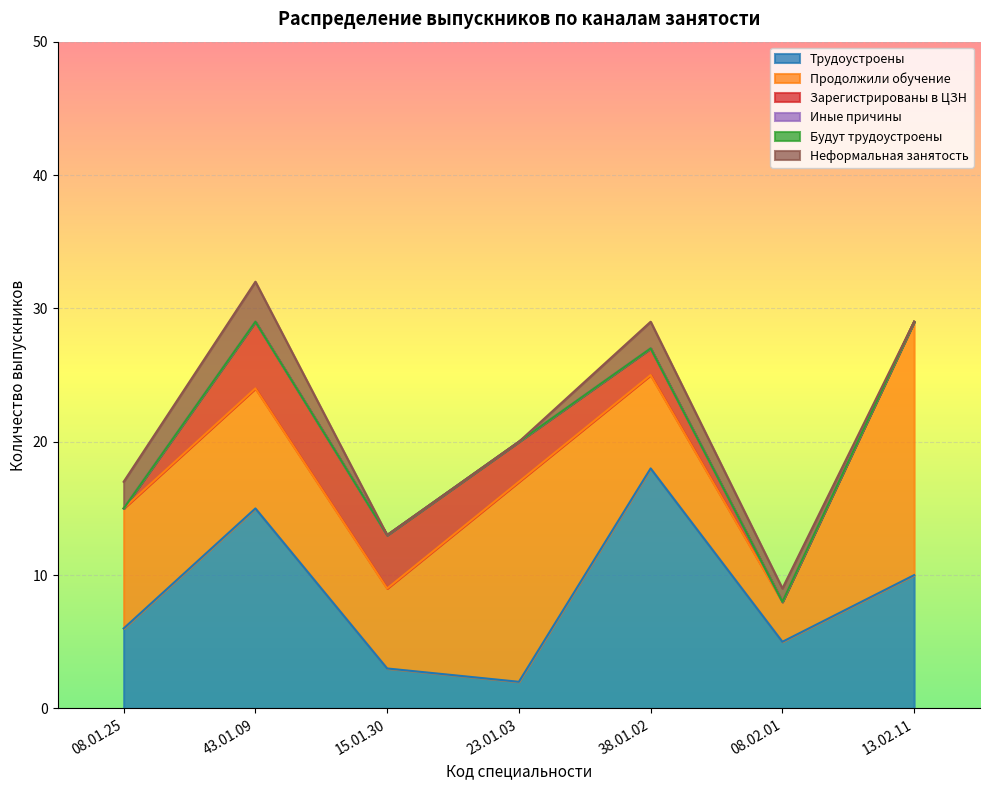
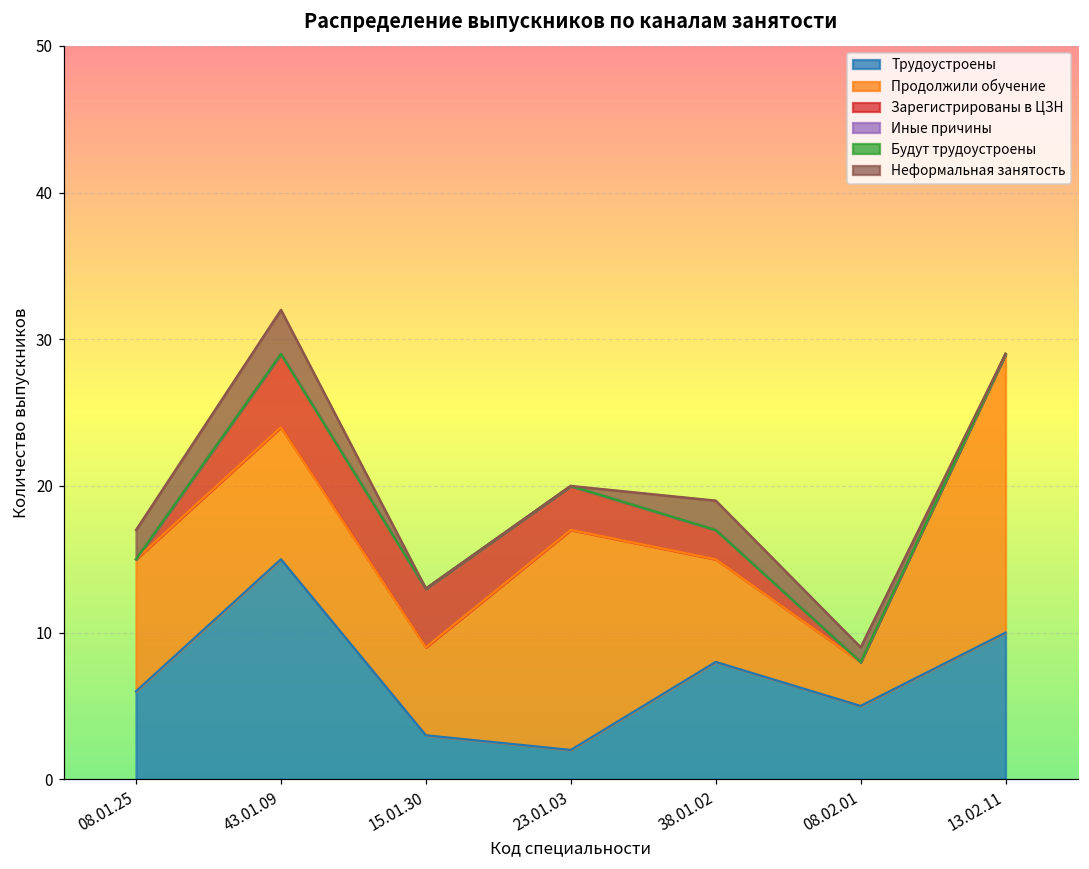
  {
    "Трудоустроены": {
      "08.01.25": 6,
      "43.01.09": 15,
      "15.01.30": 3,
      "23.01.03": 2,
-     "38.01.02": 18,
+     "38.01.02": 8,
      "08.02.01": 5,
      "13.02.11": 10
    },
    "Продолжили обучение": {
      "43.01.09": 9,
      "15.01.30": 6,
      "23.01.03": 15,
      "38.01.02": 7
    },
    "Неформальная занятость": {
      "08.01.25": 2,
      "43.01.09": 3,
      "38.01.02": 2,
      "08.02.01": 1
    }
  }
